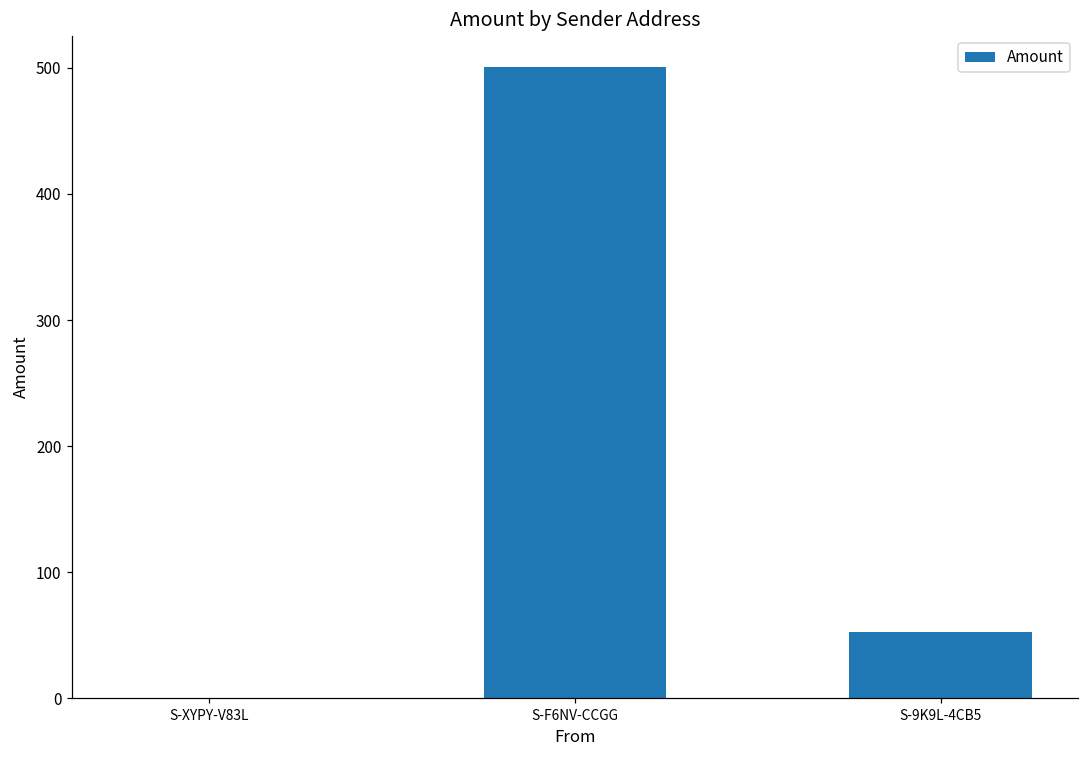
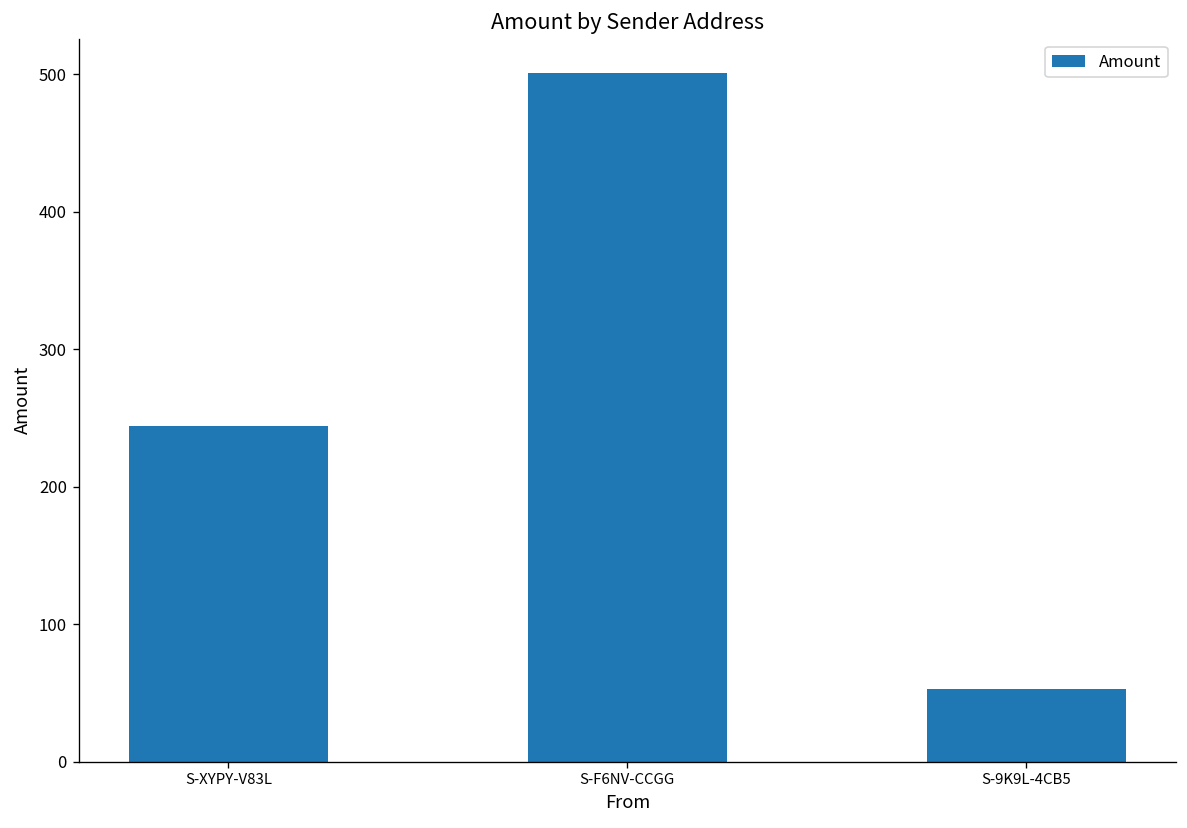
  {
-   "S-XYPY-V83L": 0,
+   "S-XYPY-V83L": 244,
    "S-F6NV-CCGG": 501,
    "S-9K9L-4CB5": 53
  }
